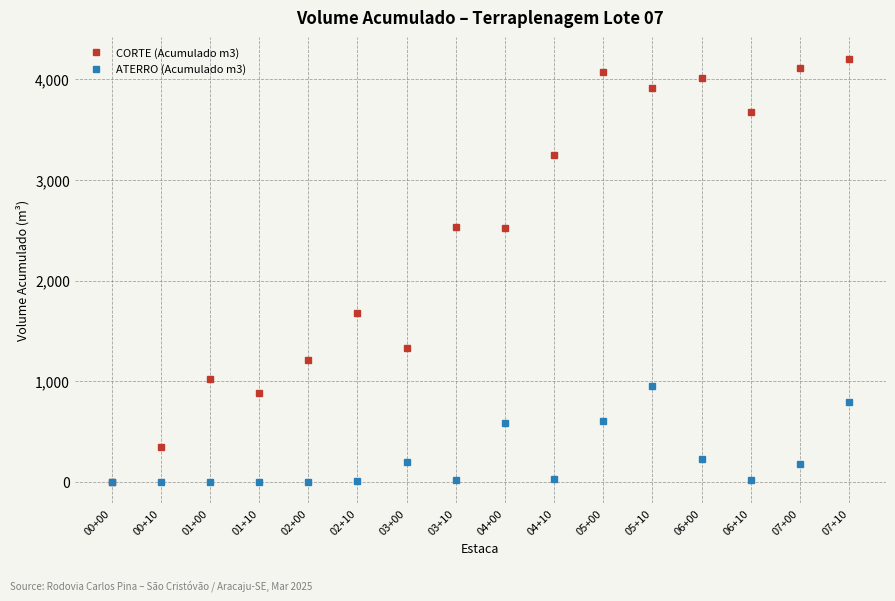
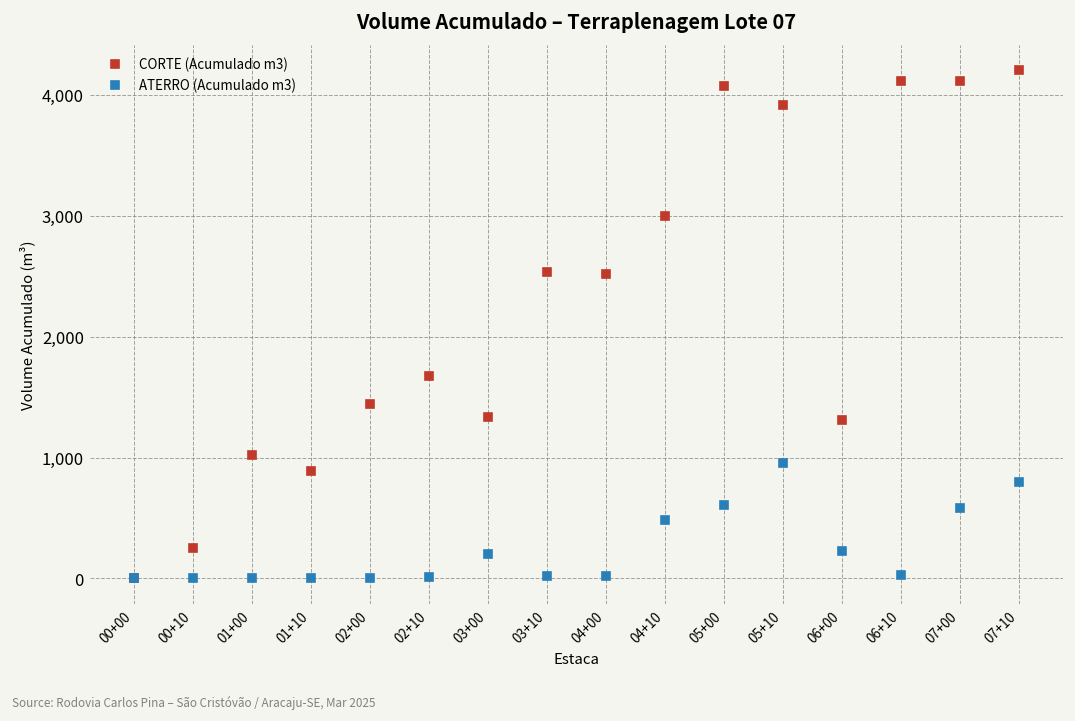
  {
    "CORTE (Acumulado m3)": {
-     "00+10": "350",
+     "00+10": "250",
      "01+00": "1,020",
      "01+10": "890",
-     "02+00": "1,210",
+     "02+00": "1,440",
      "02+10": "1,680",
      "03+00": "1,330",
      "03+10": "2,530",
      "04+00": "2,520",
-     "04+10": "3,250",
+     "04+10": "3,000",
      "05+00": "4,080",
      "05+10": "3,910",
-     "06+00": "4,010",
-     "06+10": "3,670",
+     "06+00": "1,310",
+     "06+10": "4,110",
      "07+00": "4,110",
      "07+10": "4,210"
    },
    "ATERRO (Acumulado m3)": {
      "00+10": "0",
      "01+00": "0",
      "01+10": "0",
      "02+00": "0",
      "02+10": "10",
      "03+00": "200",
      "03+10": "20",
-     "04+00": "590",
-     "04+10": "30",
+     "04+00": "20",
+     "04+10": "480",
      "05+00": "610",
      "05+10": "950",
      "06+00": "230",
      "06+10": "30",
-     "07+00": "180",
+     "07+00": "580",
      "07+10": "800"
    }
  }
